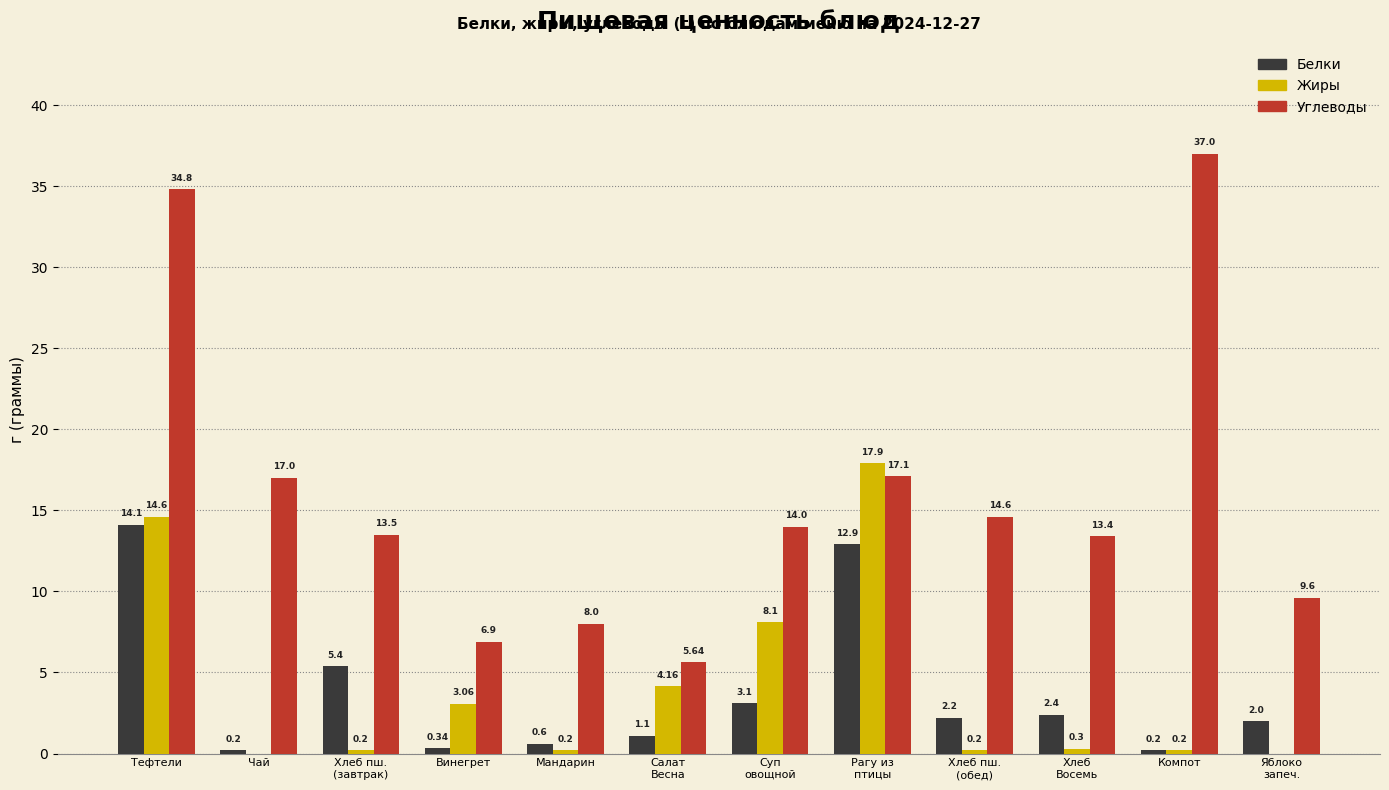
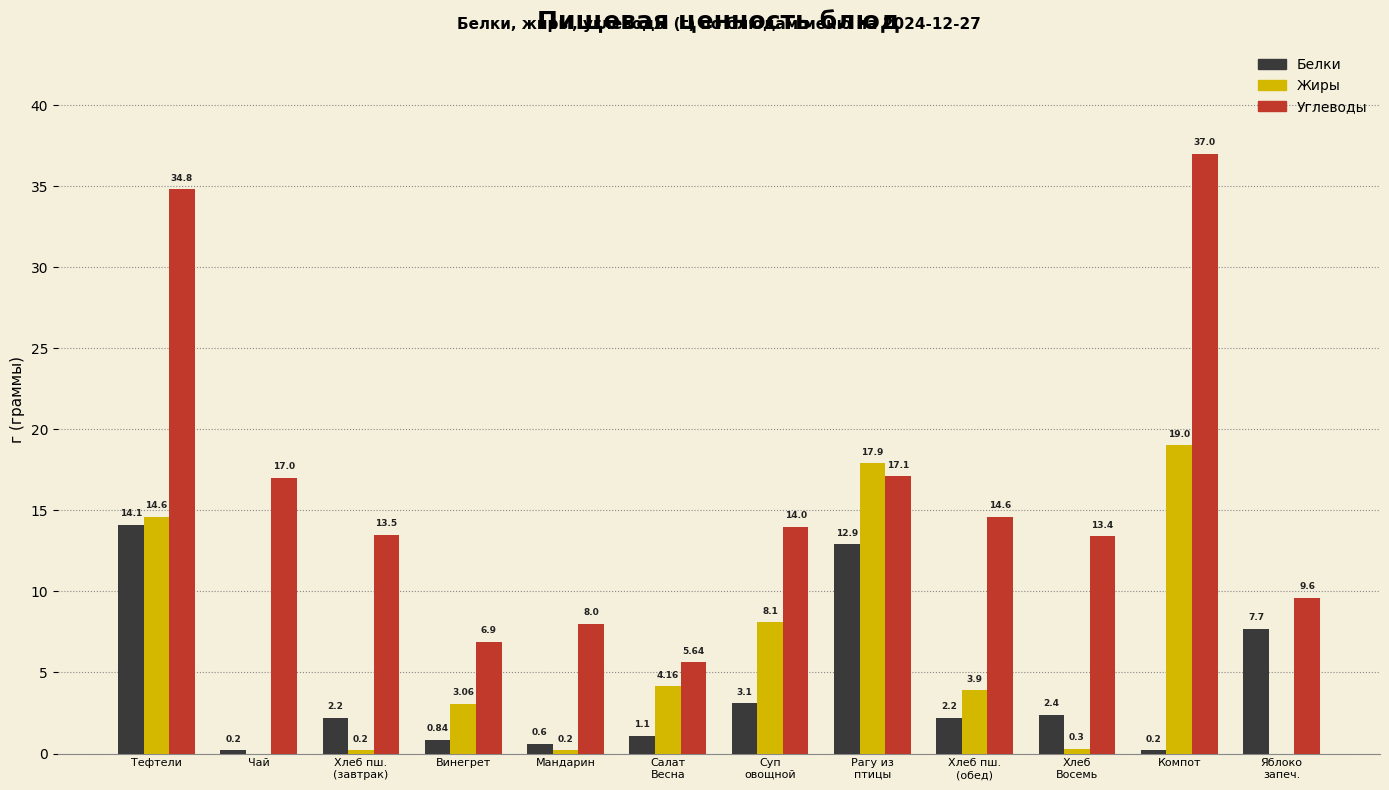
  {
    "Белки": {
      "Тефтели": 14.1,
      "Чай": 0.2,
-     "Хлеб пш. (завтрак)": 5.4,
-     "Винегрет": 0.34,
+     "Хлеб пш. (завтрак)": 2.2,
+     "Винегрет": 0.84,
      "Мандарин": 0.6,
      "Салат Весна": 1.1,
      "Суп овощной": 3.1,
      "Рагу из птицы": 12.9,
      "Хлеб пш. (обед)": 2.2,
      "Хлеб Восемь": 2.4,
      "Компот": 0.2,
-     "Яблоко запеч.": 2.0
+     "Яблоко запеч.": 7.7
    },
    "Жиры": {
      "Тефтели": 14.6,
      "Хлеб пш. (завтрак)": 0.2,
      "Винегрет": 3.06,
      "Мандарин": 0.2,
      "Салат Весна": 4.16,
      "Суп овощной": 8.1,
      "Рагу из птицы": 17.9,
-     "Хлеб пш. (обед)": 0.2,
+     "Хлеб пш. (обед)": 3.9,
      "Хлеб Восемь": 0.3,
-     "Компот": 0.2
+     "Компот": 19.0
    },
    "Углеводы": {
      "Тефтели": 34.8,
      "Чай": 17.0,
      "Хлеб пш. (завтрак)": 13.5,
      "Винегрет": 6.9,
      "Мандарин": 8.0,
      "Салат Весна": 5.64,
      "Суп овощной": 14.0,
      "Рагу из птицы": 17.1,
      "Хлеб пш. (обед)": 14.6,
      "Хлеб Восемь": 13.4,
      "Компот": 37.0,
      "Яблоко запеч.": 9.6
    }
  }
